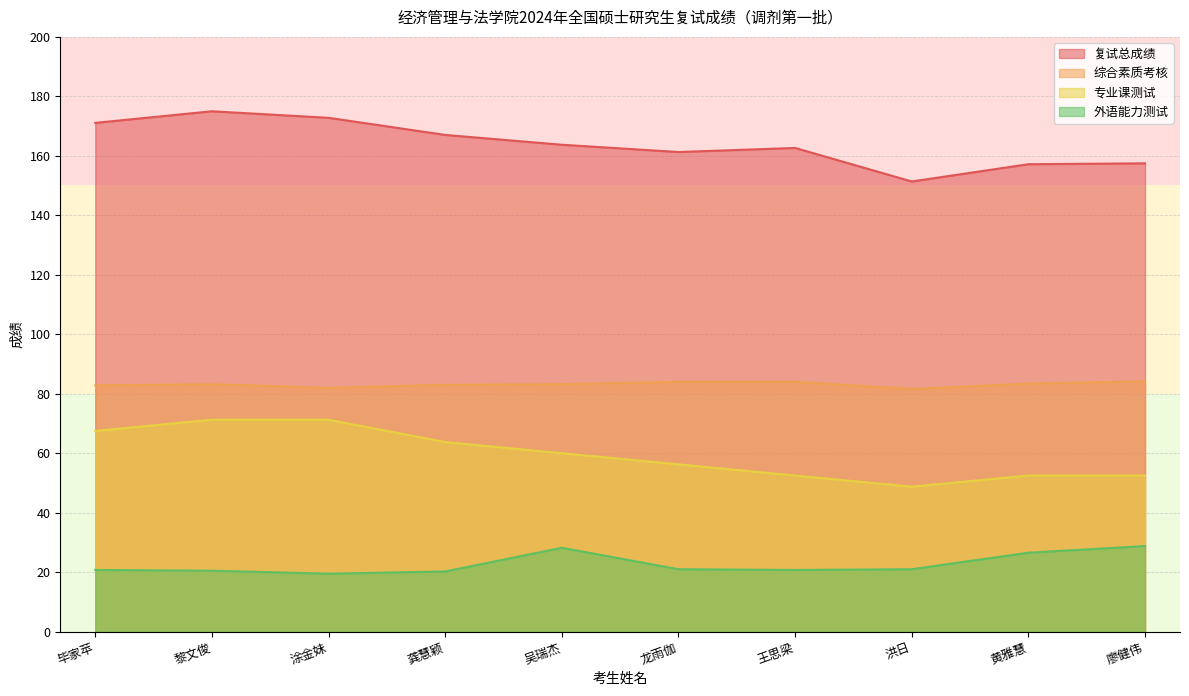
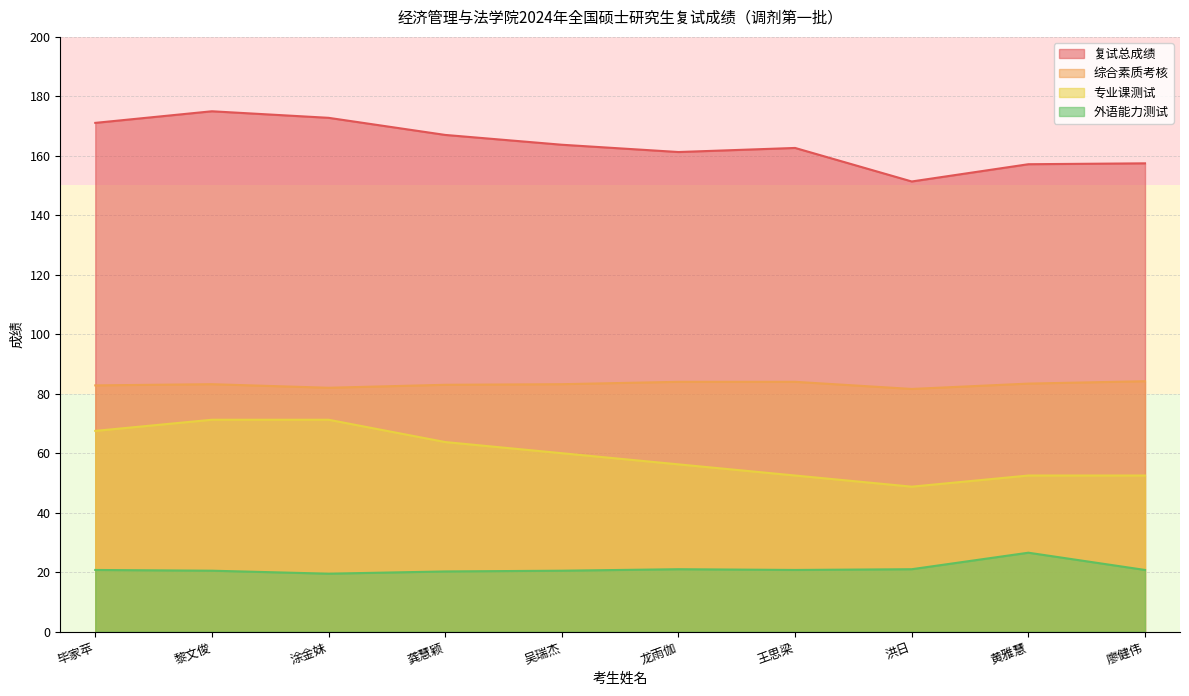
  {
    "复试总成绩": {
      "毕家苹": 171,
      "黎文俊": 175,
      "涂金妹": 173,
      "龚慧颖": 167,
      "吴瑞杰": 164,
      "龙雨伽": 161,
      "王思梁": 163,
      "洪日": 151,
      "黄雅慧": 157,
      "廖健伟": 157
    },
    "外语能力测试": {
      "毕家苹": 21,
      "黎文俊": 21,
      "涂金妹": 20,
      "龚慧颖": 20,
-     "吴瑞杰": 28,
+     "吴瑞杰": 21,
      "龙雨伽": 21,
      "王思梁": 21,
      "洪日": 21,
      "黄雅慧": 27,
-     "廖健伟": 29
+     "廖健伟": 21
    }
  }
